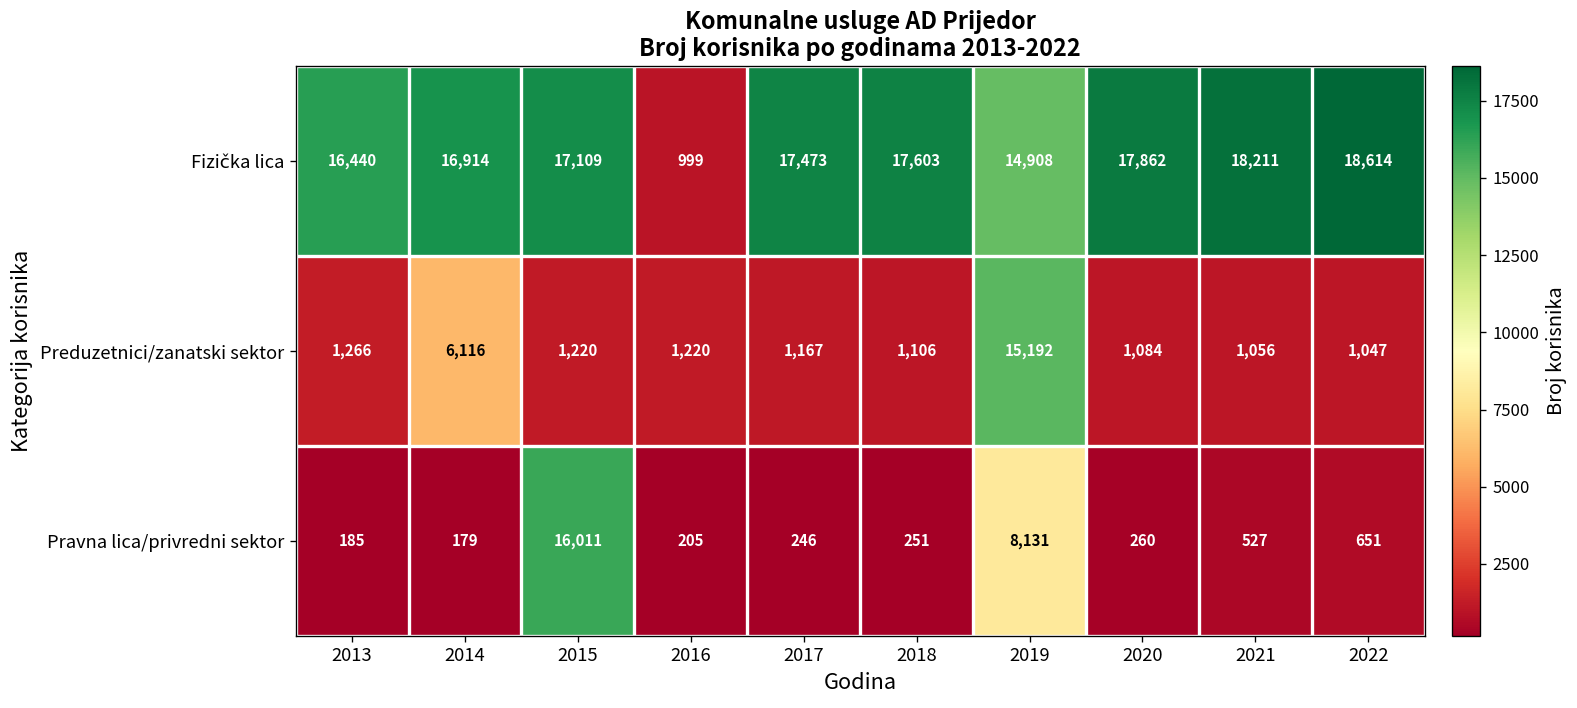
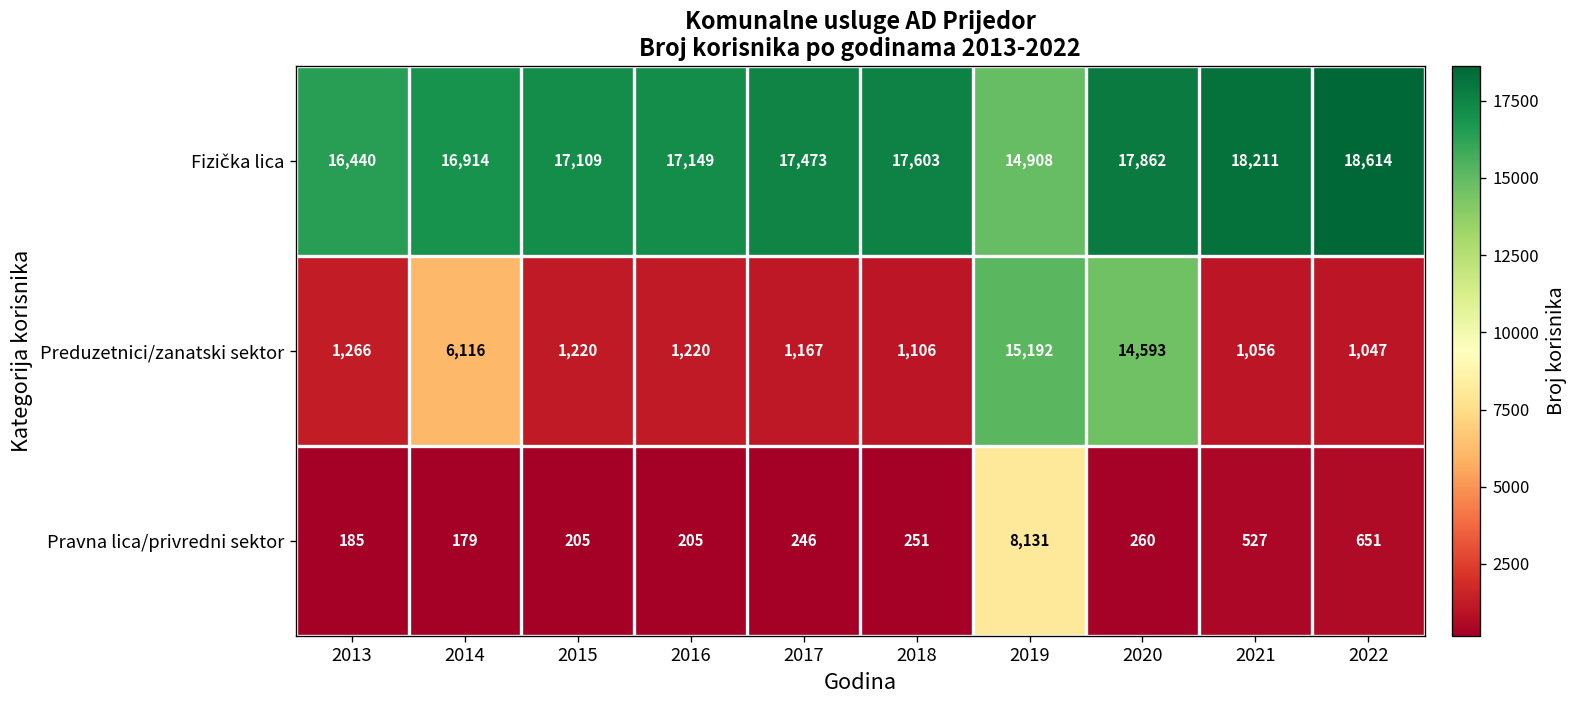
  {
    "Fizička lica": {
      "2013": "16,440",
      "2014": "16,914",
      "2015": "17,109",
-     "2016": "999",
+     "2016": "17,149",
      "2017": "17,473",
      "2018": "17,603",
      "2019": "14,908",
      "2020": "17,862",
      "2021": "18,211",
      "2022": "18,614"
    },
    "Preduzetnici/zanatski sektor": {
      "2013": "1,266",
      "2014": "6,116",
      "2015": "1,220",
      "2016": "1,220",
      "2017": "1,167",
      "2018": "1,106",
      "2019": "15,192",
-     "2020": "1,084",
+     "2020": "14,593",
      "2021": "1,056",
      "2022": "1,047"
    },
    "Pravna lica/privredni sektor": {
      "2013": "185",
      "2014": "179",
-     "2015": "16,011",
+     "2015": "205",
      "2016": "205",
      "2017": "246",
      "2018": "251",
      "2019": "8,131",
      "2020": "260",
      "2021": "527",
      "2022": "651"
    }
  }
